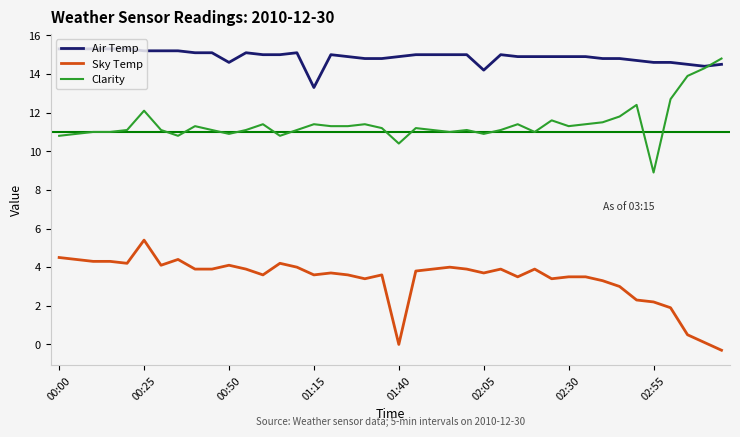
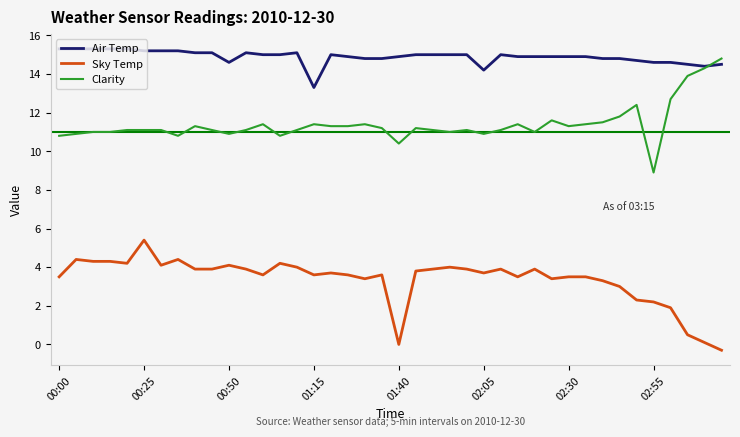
  {
    "Air Temp": {
      "00:50": 14.6,
      "01:15": 13.3,
      "01:40": 14.9,
      "02:05": 14.2,
      "02:30": 14.9,
      "02:55": 14.6
    },
    "Sky Temp": {
-     "00:00": 4.5,
+     "00:00": 3.5,
      "00:25": 5.4,
      "00:50": 4.1,
      "01:15": 3.6,
      "01:40": 0.0,
      "02:05": 3.7,
      "02:30": 3.5,
      "02:55": 2.2
    },
    "Clarity": {
      "00:00": 10.8,
-     "00:25": 12.1,
+     "00:25": 11.1,
      "00:50": 10.9,
      "01:15": 11.4,
      "01:40": 10.4,
      "02:05": 10.9,
      "02:30": 11.3,
      "02:55": 8.9
    }
  }
